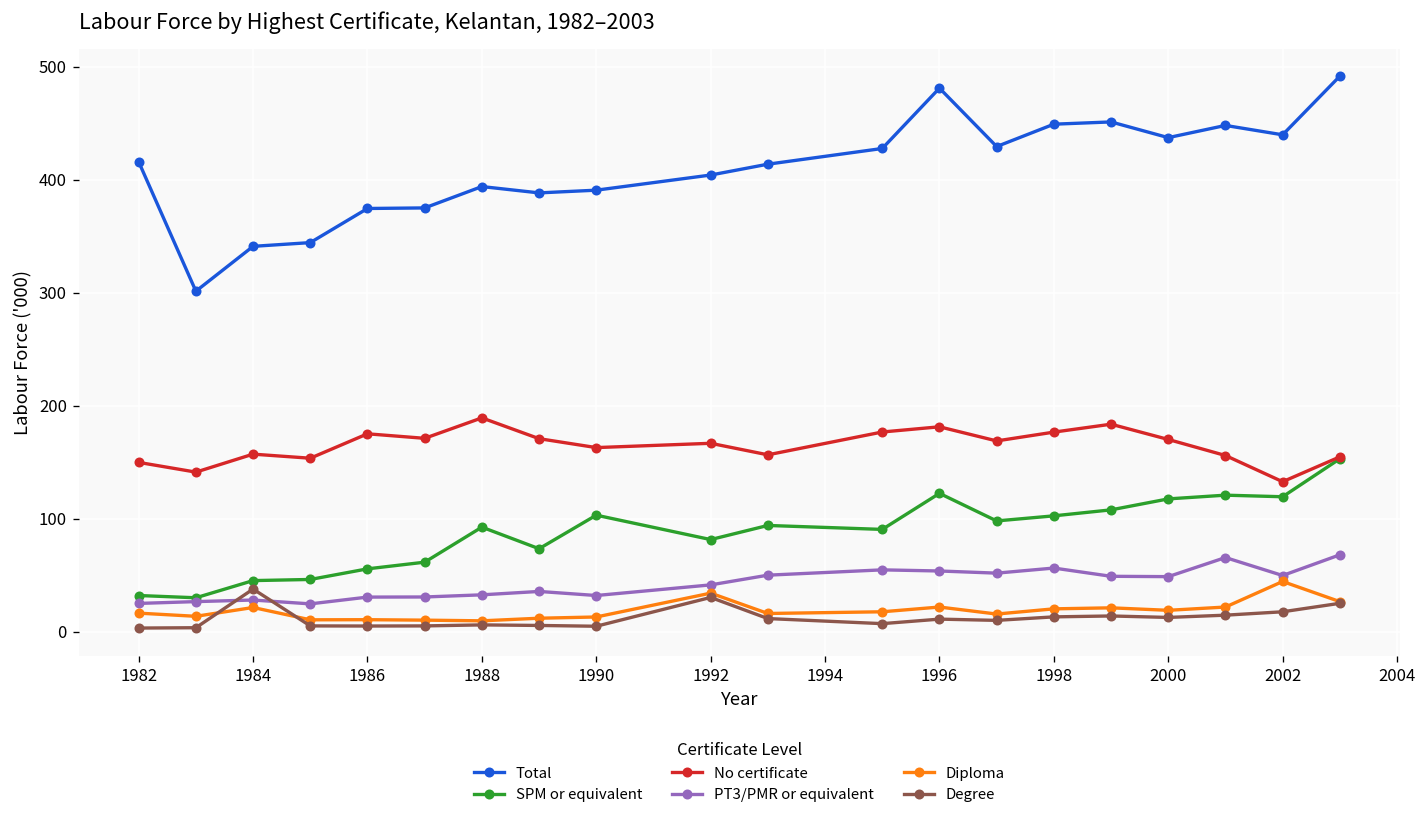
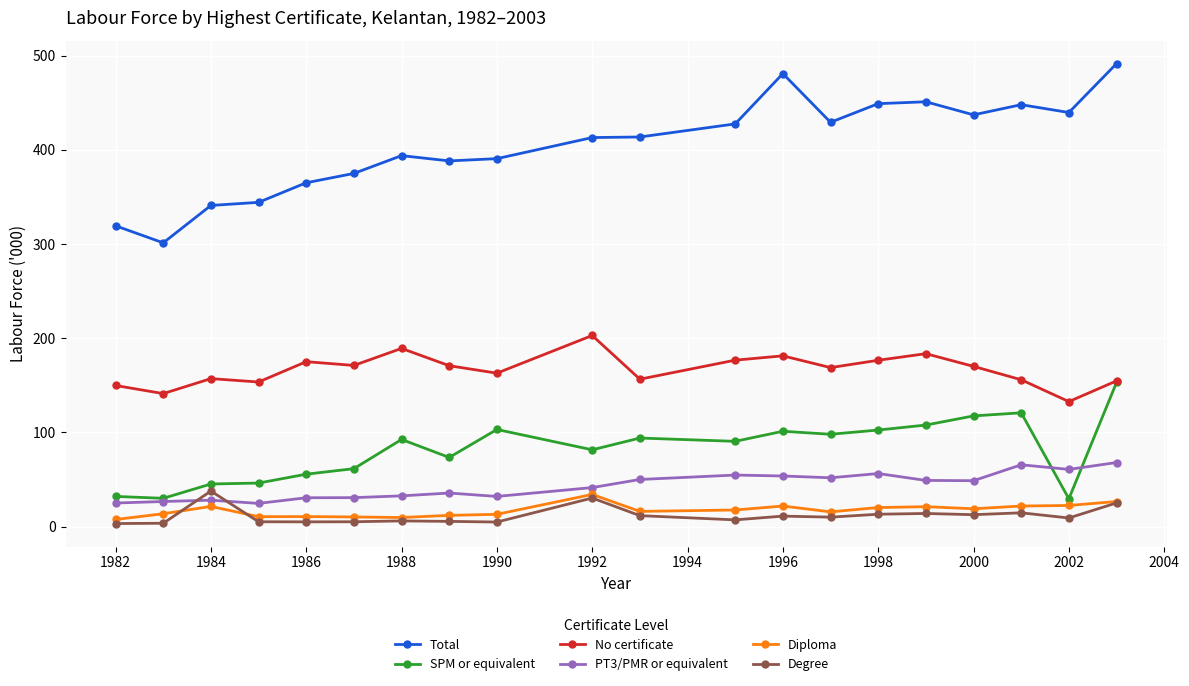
  {
    "Total": {
-     "1982": 420,
+     "1982": 320,
      "1984": 340,
-     "1986": 375,
+     "1986": 365,
      "1988": 390,
      "1990": 390,
-     "1992": 400,
+     "1992": 410,
      "1996": 480,
      "1998": 450,
      "2000": 440,
      "2002": 440
    },
    "SPM or equivalent": {
      "1982": 30,
      "1984": 50,
      "1986": 60,
      "1988": 90,
      "1990": 100,
      "1992": 80,
-     "1996": 120,
+     "1996": 100,
      "1998": 100,
      "2000": 120,
-     "2002": 120
+     "2002": 30
    },
    "No certificate": {
      "1982": 150,
      "1984": 160,
      "1986": 180,
      "1988": 190,
      "1990": 160,
-     "1992": 170,
+     "1992": 200,
      "1996": 180,
      "1998": 180,
      "2000": 170,
      "2002": 130
    },
    "PT3/PMR or equivalent": {
      "1982": 30,
      "1984": 30,
      "1986": 30,
      "1988": 30,
      "1990": 30,
      "1992": 40,
      "1996": 50,
      "1998": 60,
      "2000": 50,
-     "2002": 50
+     "2002": 60
    },
    "Diploma": {
-     "1982": 20,
+     "1982": 10,
      "1984": 20,
      "1986": 10,
      "1988": 10,
      "1990": 10,
      "1992": 30,
      "1996": 20,
      "1998": 20,
      "2000": 20,
-     "2002": 40
+     "2002": 20
    },
    "Degree": {
      "1982": 0,
      "1984": 40,
      "1986": 10,
      "1988": 10,
      "1990": 0,
      "1992": 30,
      "1996": 10,
      "1998": 10,
      "2000": 10,
-     "2002": 20
+     "2002": 10
    }
  }
